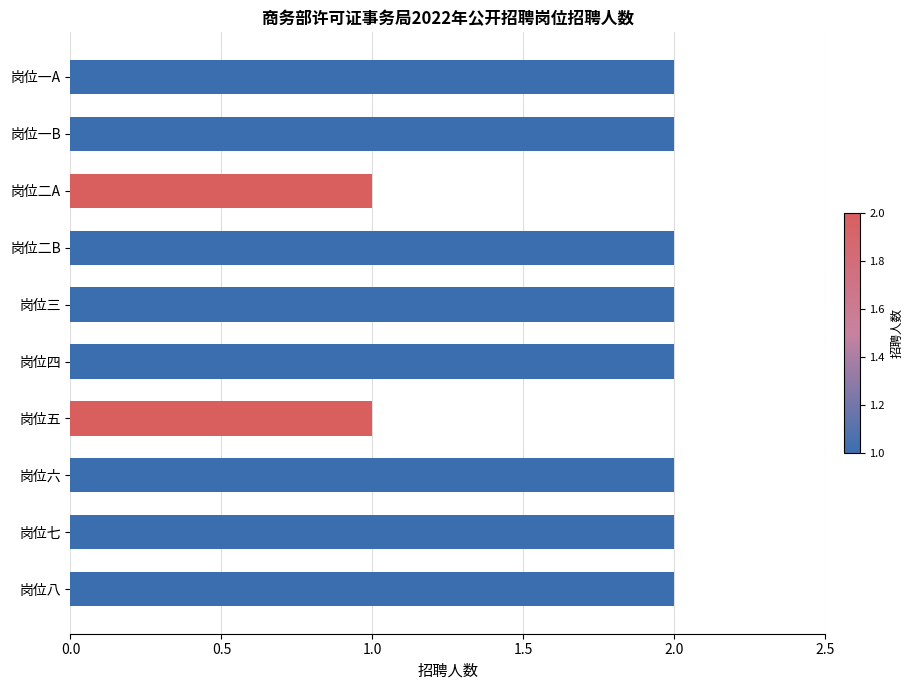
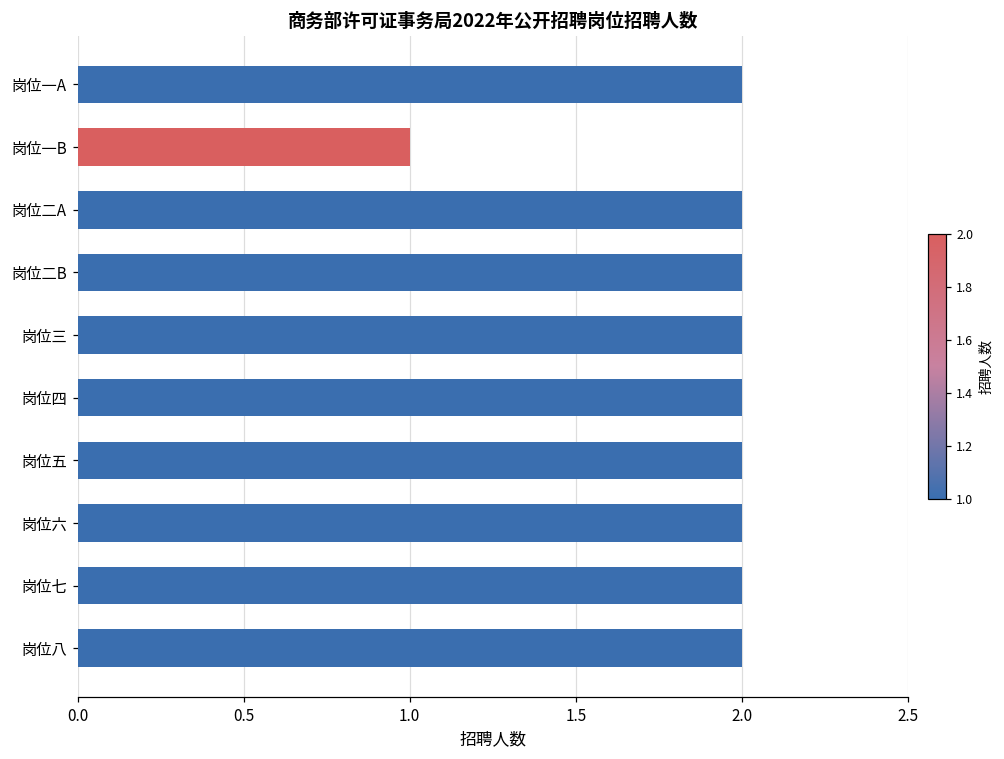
  {
    "岗位一A": 2,
-   "岗位一B": 2,
-   "岗位二A": 1,
+   "岗位一B": 1,
+   "岗位二A": 2,
    "岗位二B": 2,
    "岗位三": 2,
    "岗位四": 2,
-   "岗位五": 1,
+   "岗位五": 2,
    "岗位六": 2,
    "岗位七": 2,
    "岗位八": 2
  }
